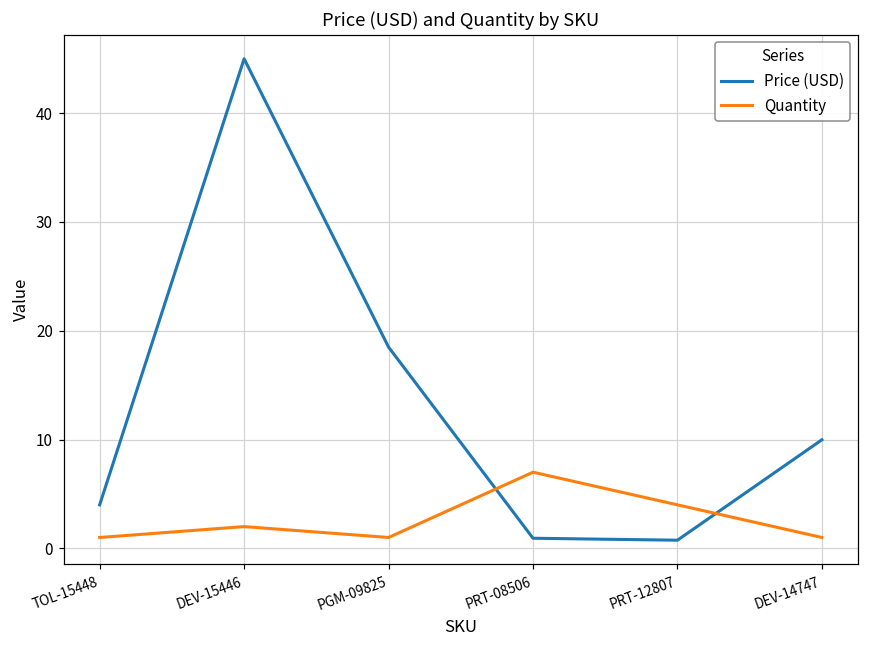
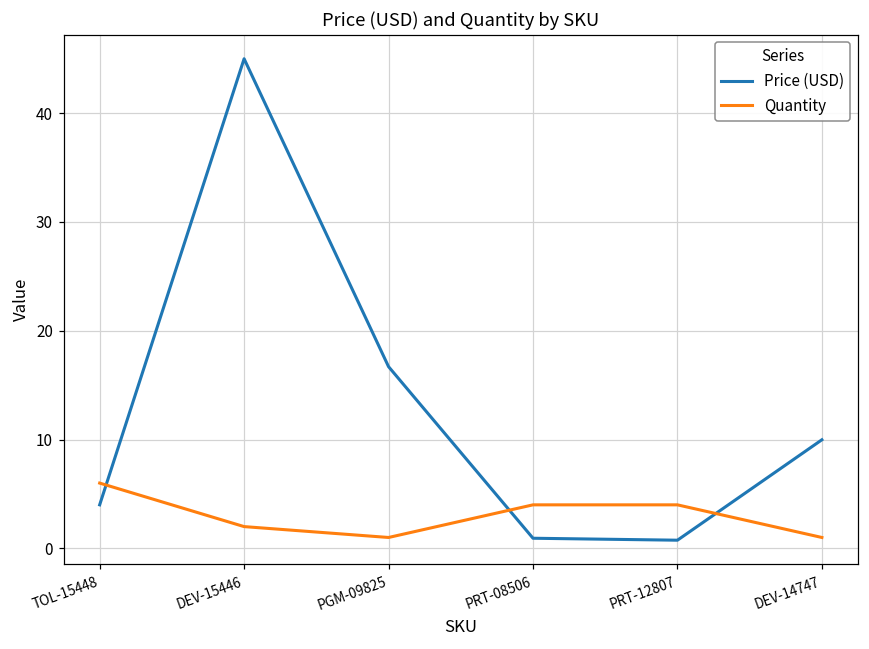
  {
    "Price (USD)": {
      "TOL-15448": 4,
      "DEV-15446": 45,
-     "PGM-09825": 19,
+     "PGM-09825": 17,
      "PRT-08506": 1,
      "PRT-12807": 1,
      "DEV-14747": 10
    },
    "Quantity": {
-     "TOL-15448": 1,
+     "TOL-15448": 6,
      "DEV-15446": 2,
      "PGM-09825": 1,
-     "PRT-08506": 7,
+     "PRT-08506": 4,
      "PRT-12807": 4,
      "DEV-14747": 1
    }
  }
